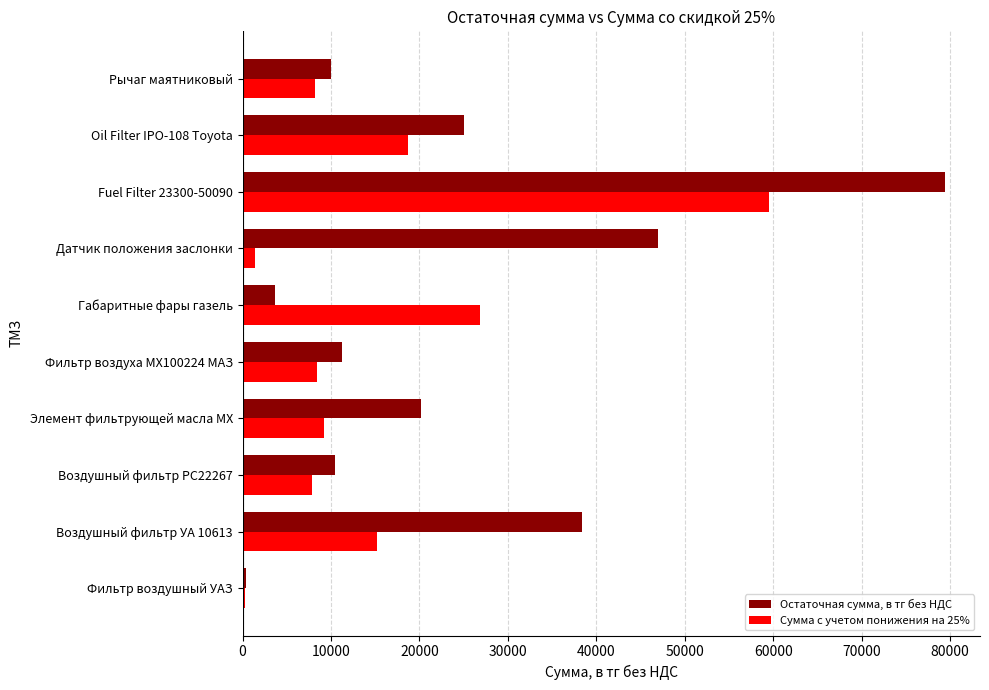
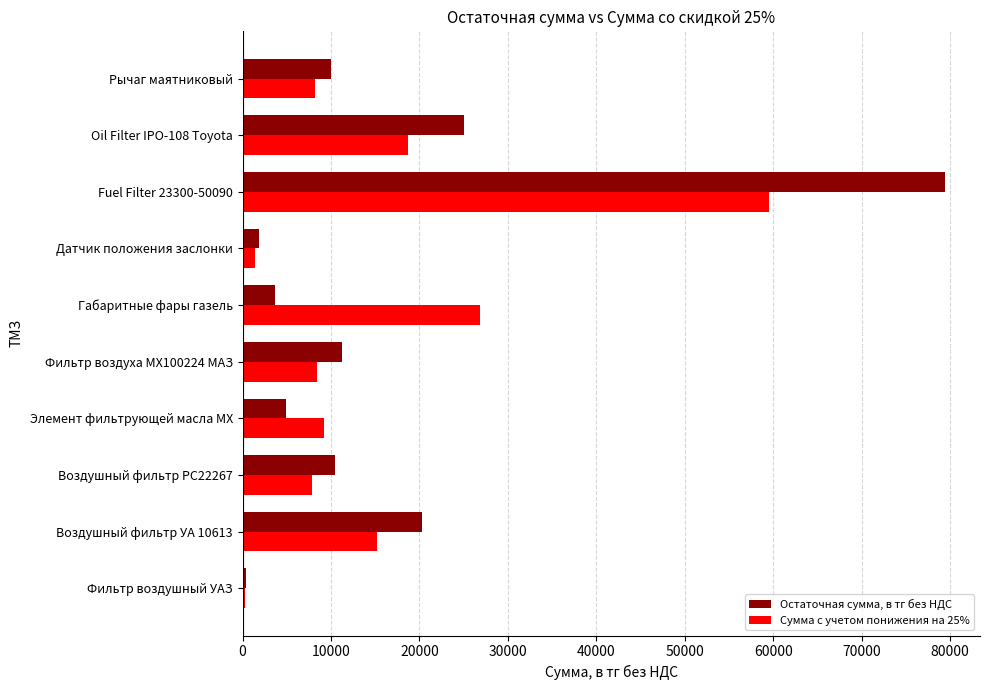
  {
    "Остаточная сумма, в тг без НДС": {
      "Рычаг маятниковый": 10000,
      "Oil Filter IPO-108 Toyota": 25000,
      "Fuel Filter 23300-50090": 79000,
-     "Датчик положения заслонки": 47000,
+     "Датчик положения заслонки": 2000,
      "Габаритные фары газель": 4000,
      "Фильтр воздуха MX100224 МАЗ": 11000,
-     "Элемент фильтрующей масла MX": 20000,
+     "Элемент фильтрующей масла MX": 5000,
      "Воздушный фильтр PC22267": 10000,
-     "Воздушный фильтр УА 10613": 38000,
+     "Воздушный фильтр УА 10613": 20000,
      "Фильтр воздушный УАЗ": 0
    },
    "Сумма с учетом понижения на 25%": {
      "Рычаг маятниковый": 8000,
      "Oil Filter IPO-108 Toyota": 19000,
      "Fuel Filter 23300-50090": 60000,
      "Датчик положения заслонки": 1000,
      "Габаритные фары газель": 27000,
      "Фильтр воздуха MX100224 МАЗ": 8000,
      "Элемент фильтрующей масла MX": 9000,
      "Воздушный фильтр PC22267": 8000,
      "Воздушный фильтр УА 10613": 15000,
      "Фильтр воздушный УАЗ": 0
    }
  }
